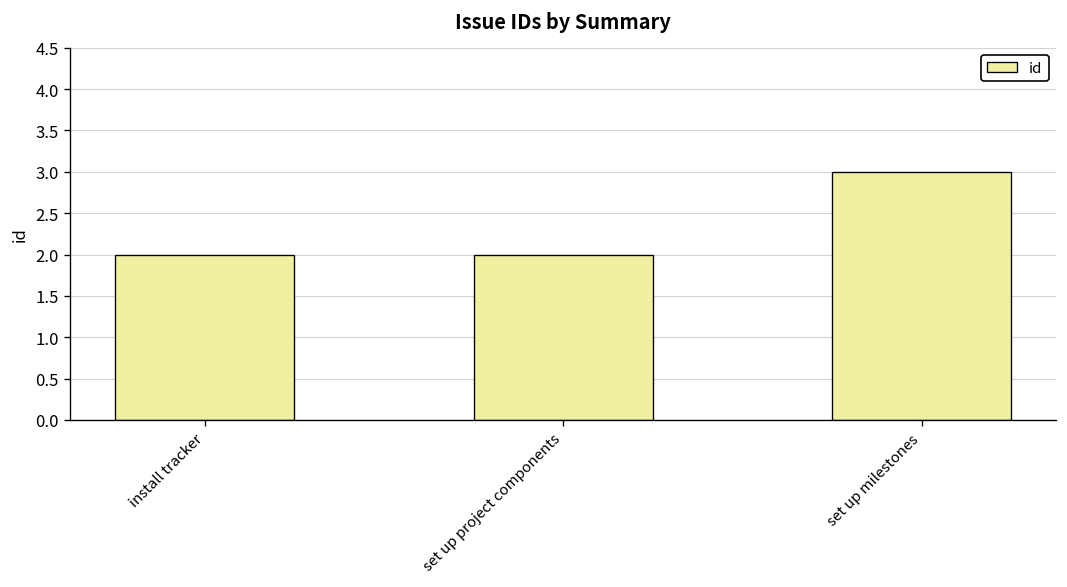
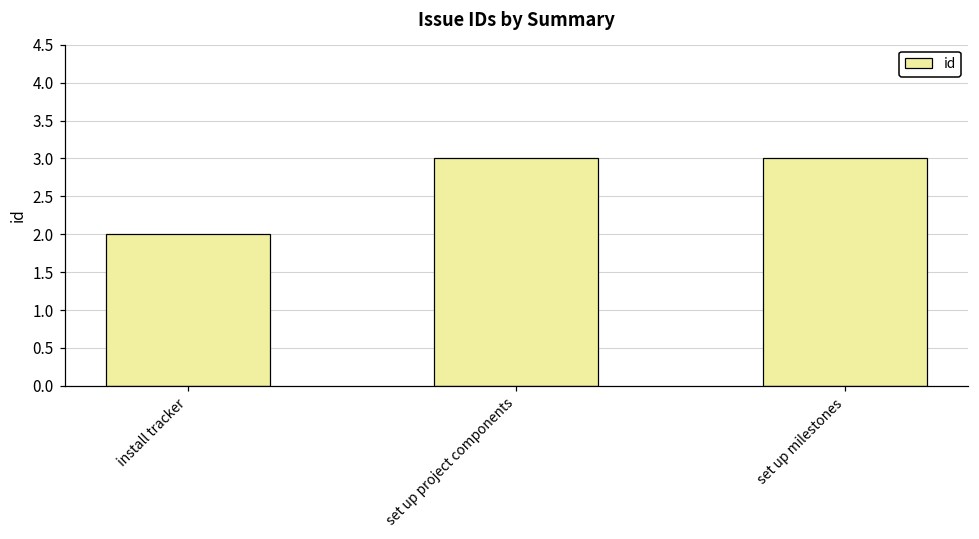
  {
    "install tracker": 2,
-   "set up project components": 2,
+   "set up project components": 3,
    "set up milestones": 3
  }
